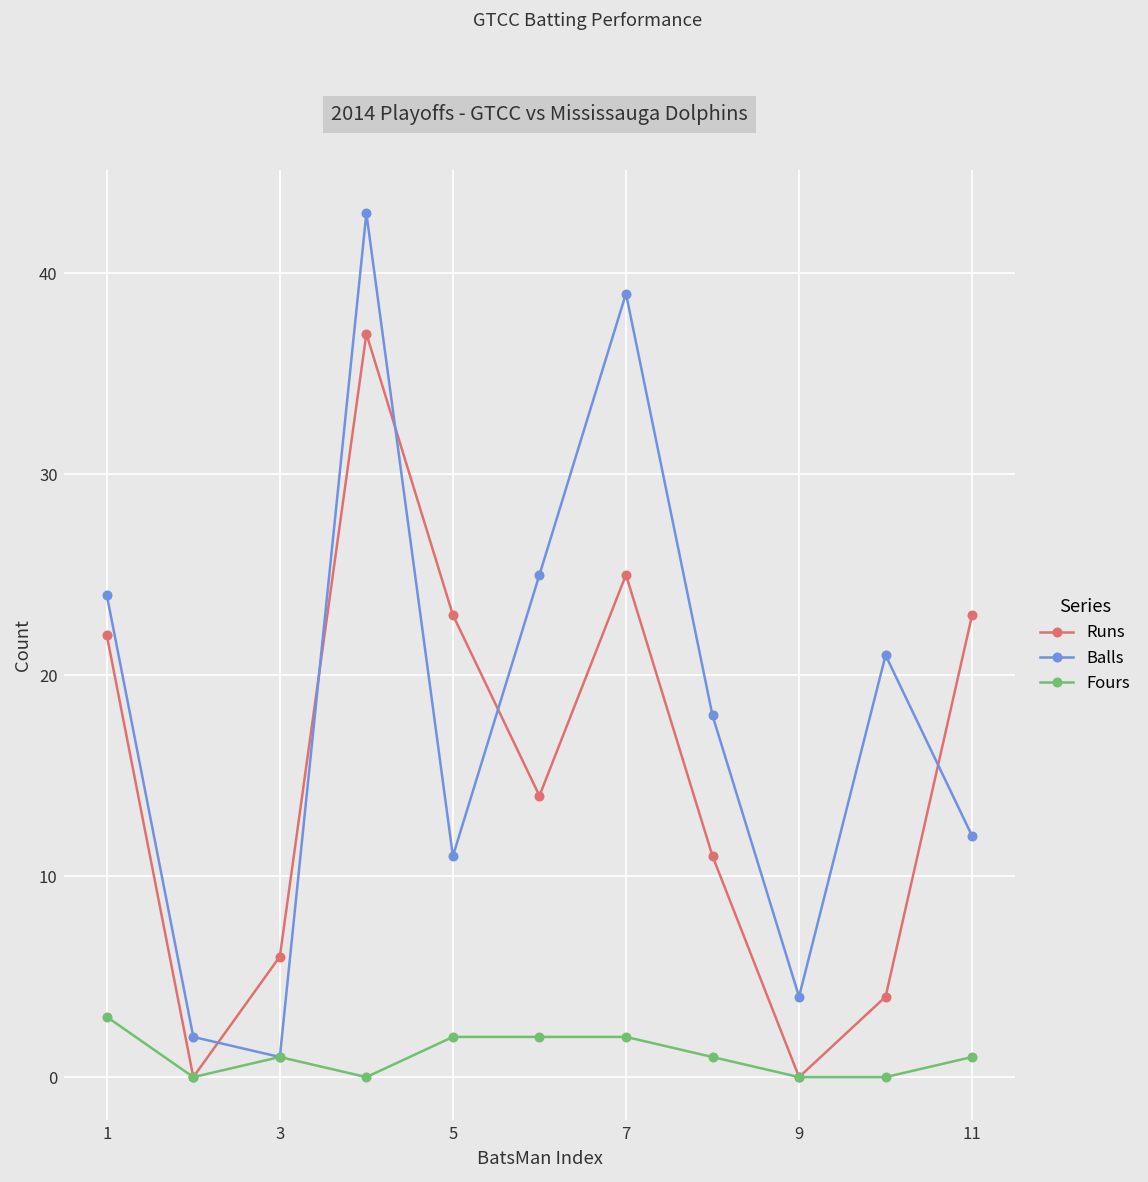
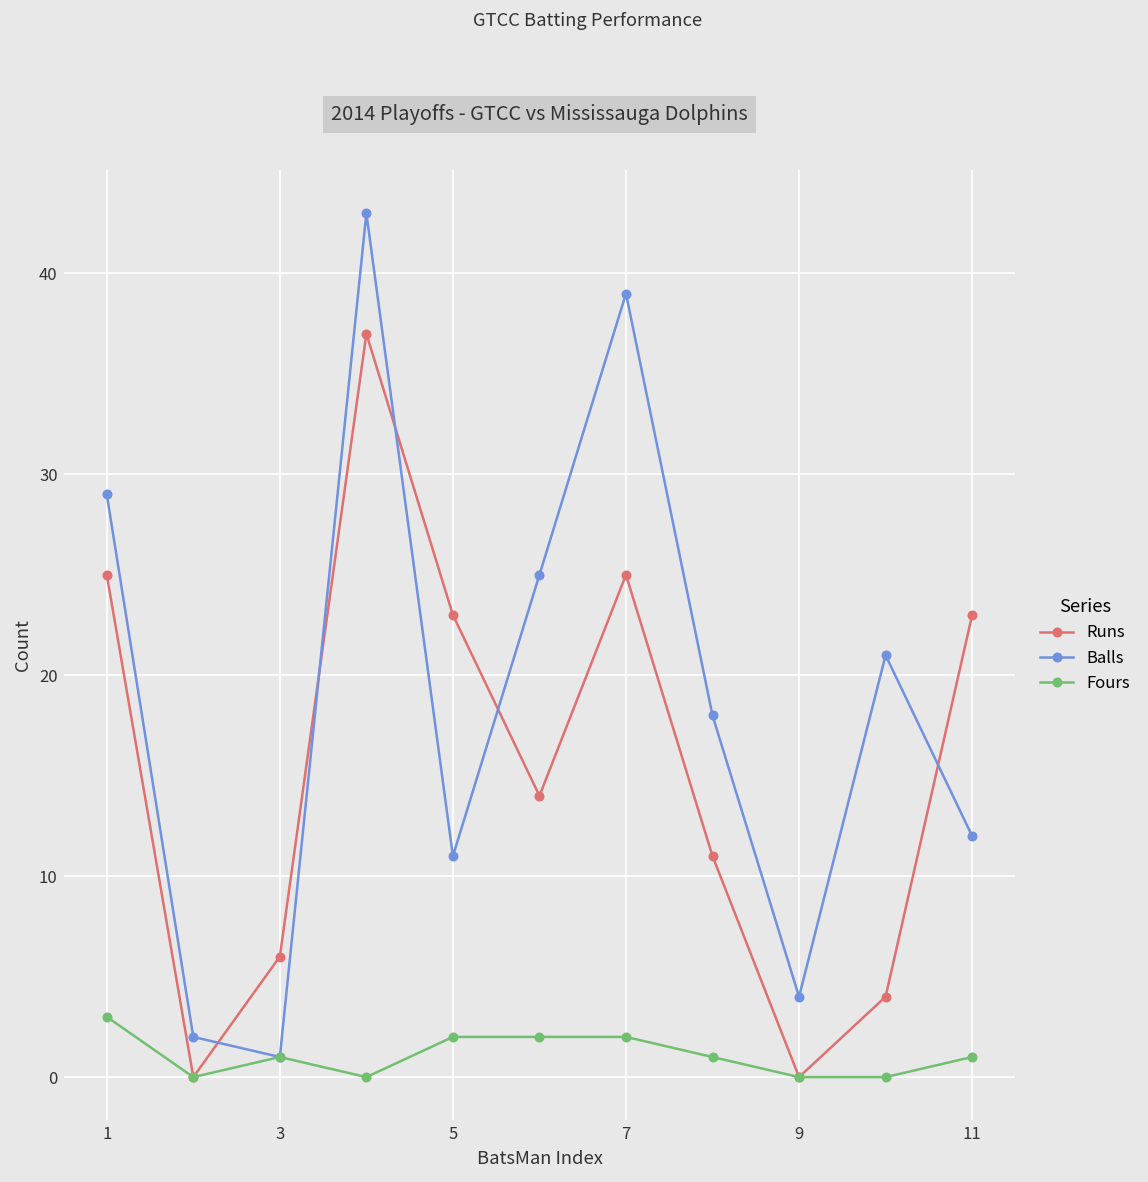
  {
    "Runs": {
-     "1": 22,
+     "1": 25,
      "3": 6,
      "5": 23,
      "7": 25,
      "11": 23
    },
    "Balls": {
-     "1": 24,
+     "1": 29,
      "5": 11,
      "7": 39,
      "9": 4,
      "11": 12
    },
    "Fours": {
      "1": 3,
      "5": 2,
      "7": 2,
      "11": 1
    }
  }
